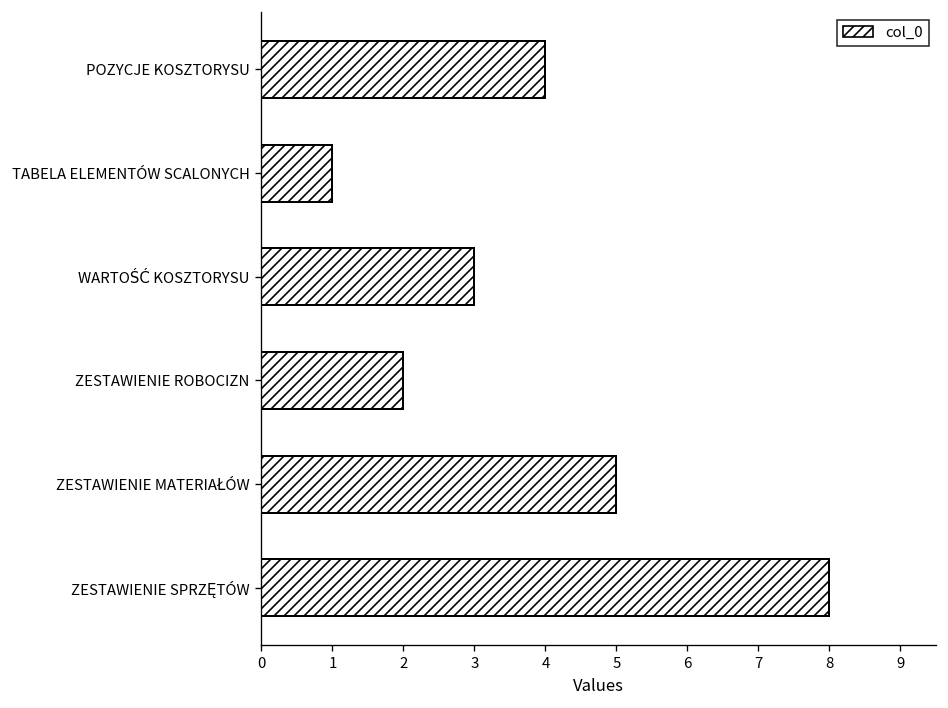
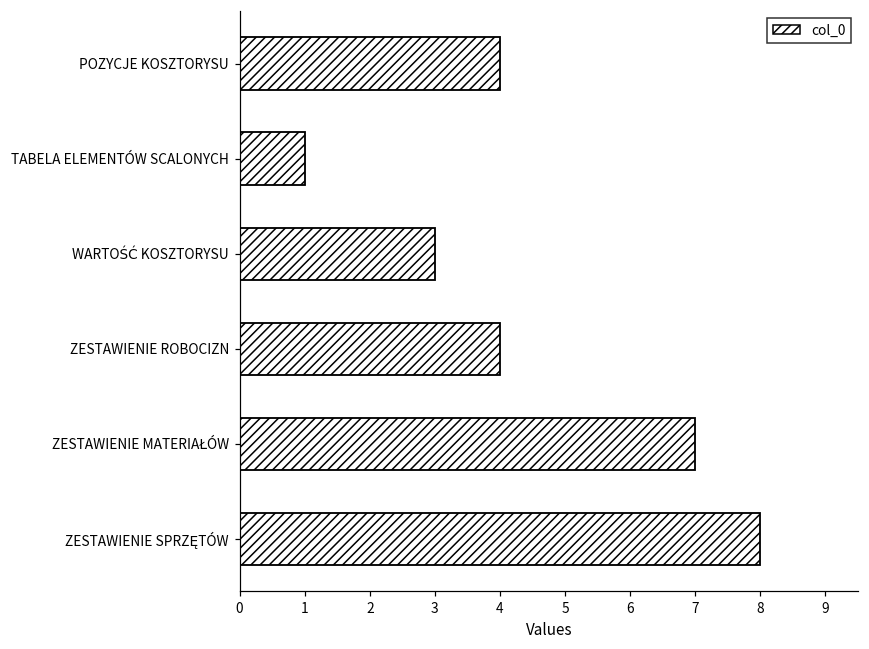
  {
    "POZYCJE KOSZTORYSU": 4,
    "TABELA ELEMENTÓW SCALONYCH": 1,
    "WARTOŚĆ KOSZTORYSU": 3,
-   "ZESTAWIENIE ROBOCIZN": 2,
-   "ZESTAWIENIE MATERIAŁÓW": 5,
+   "ZESTAWIENIE ROBOCIZN": 4,
+   "ZESTAWIENIE MATERIAŁÓW": 7,
    "ZESTAWIENIE SPRZĘTÓW": 8
  }
